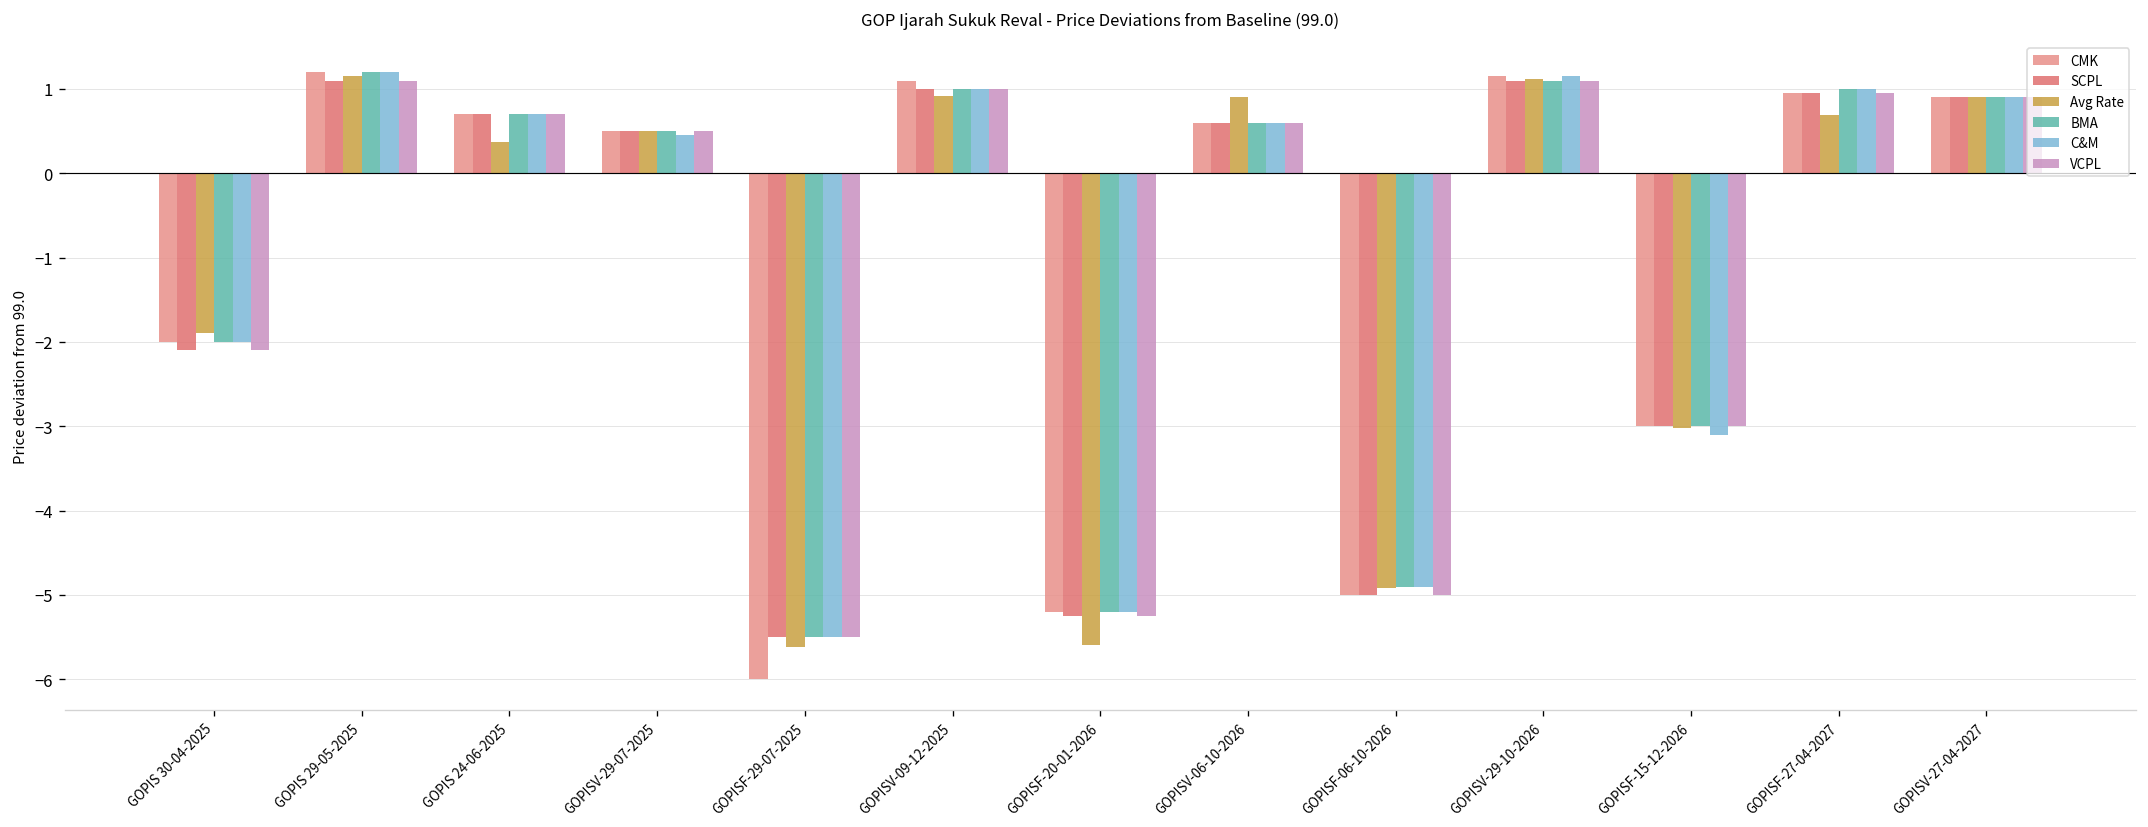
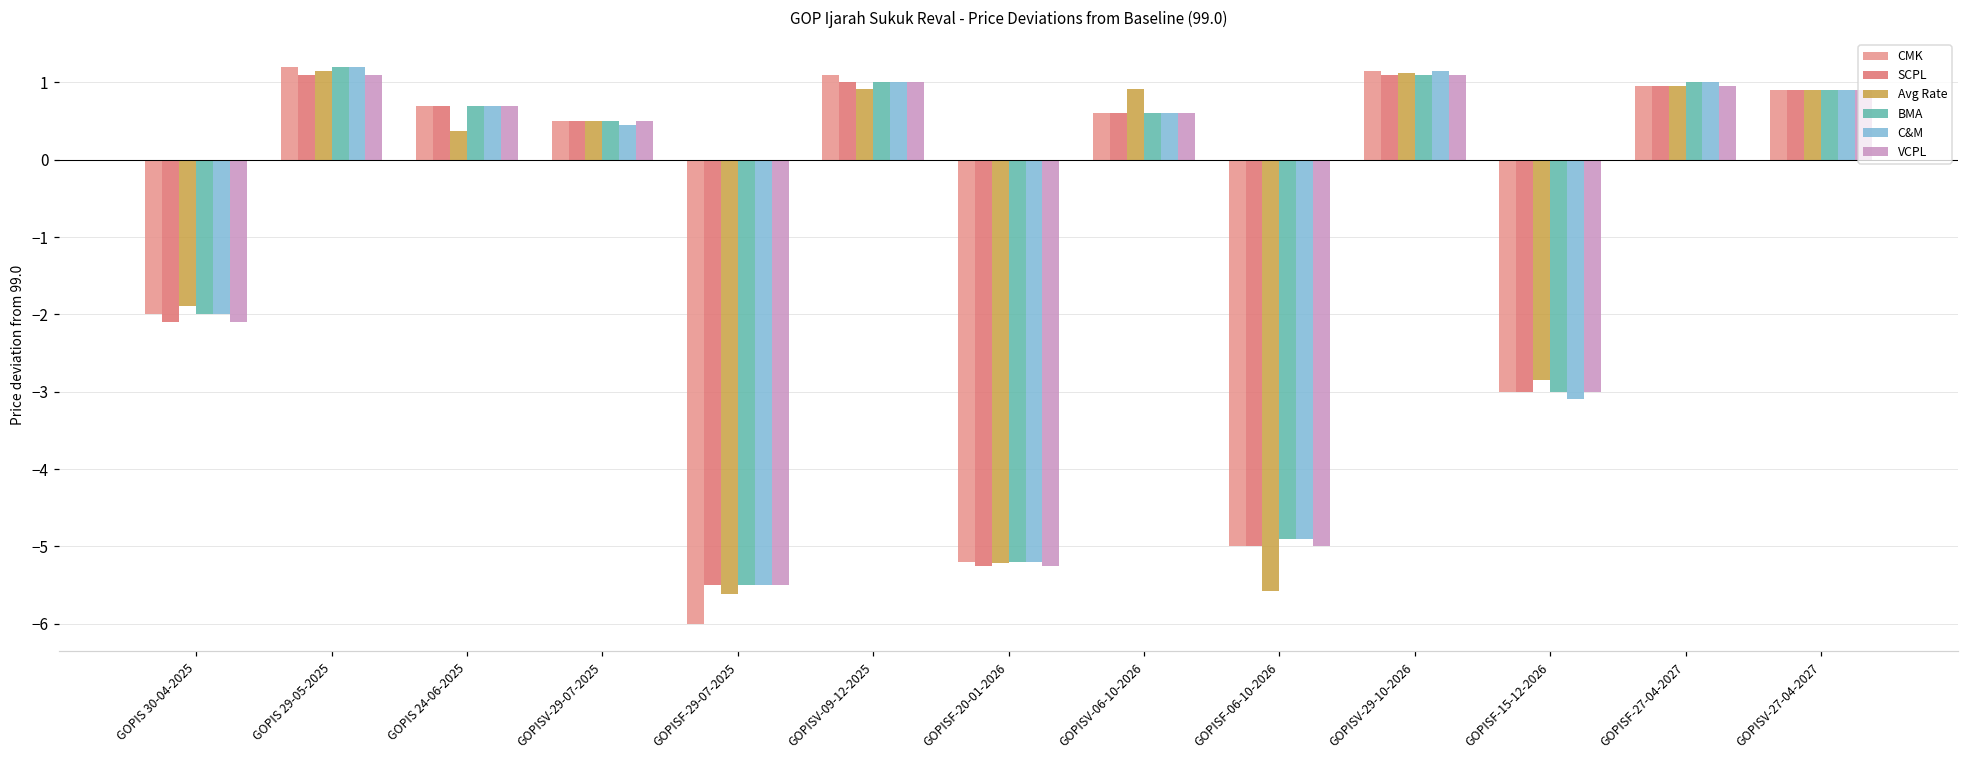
  {
    "Avg Rate": {
      "GOPIS 30-04-2025": -1.9,
      "GOPIS 29-05-2025": 1.2,
      "GOPIS 24-06-2025": 0.4,
      "GOPISV-29-07-2025": 0.5,
      "GOPISF-29-07-2025": -5.6,
      "GOPISV-09-12-2025": 0.9,
-     "GOPISF-20-01-2026": -5.6,
+     "GOPISF-20-01-2026": -5.2,
      "GOPISV-06-10-2026": 0.9,
-     "GOPISF-06-10-2026": -4.9,
+     "GOPISF-06-10-2026": -5.6,
      "GOPISV-29-10-2026": 1.1,
-     "GOPISF-15-12-2026": -3.0,
-     "GOPISF-27-04-2027": 0.7,
+     "GOPISF-15-12-2026": -2.8,
+     "GOPISF-27-04-2027": 1.0,
      "GOPISV-27-04-2027": 0.9
    },
    "VCPL": {
      "GOPIS 30-04-2025": -2.1,
      "GOPIS 29-05-2025": 1.1,
      "GOPIS 24-06-2025": 0.7,
      "GOPISV-29-07-2025": 0.5,
      "GOPISF-29-07-2025": -5.5,
      "GOPISV-09-12-2025": 1.0,
      "GOPISF-20-01-2026": -5.3,
      "GOPISV-06-10-2026": 0.6,
      "GOPISF-06-10-2026": -5.0,
      "GOPISV-29-10-2026": 1.1,
      "GOPISF-15-12-2026": -3.0,
      "GOPISF-27-04-2027": 1.0
    }
  }
